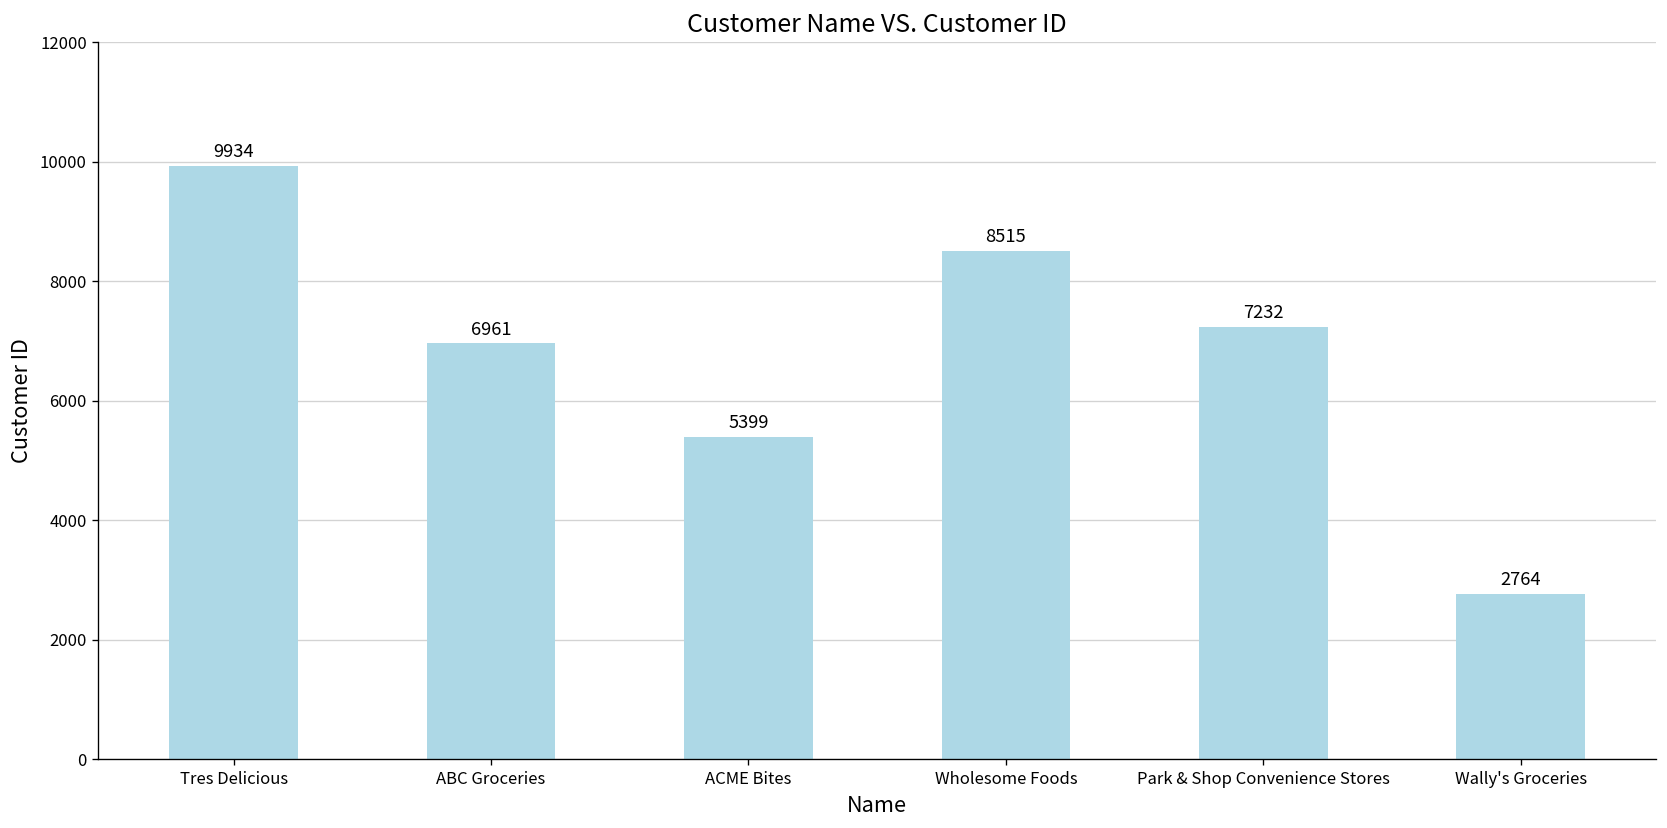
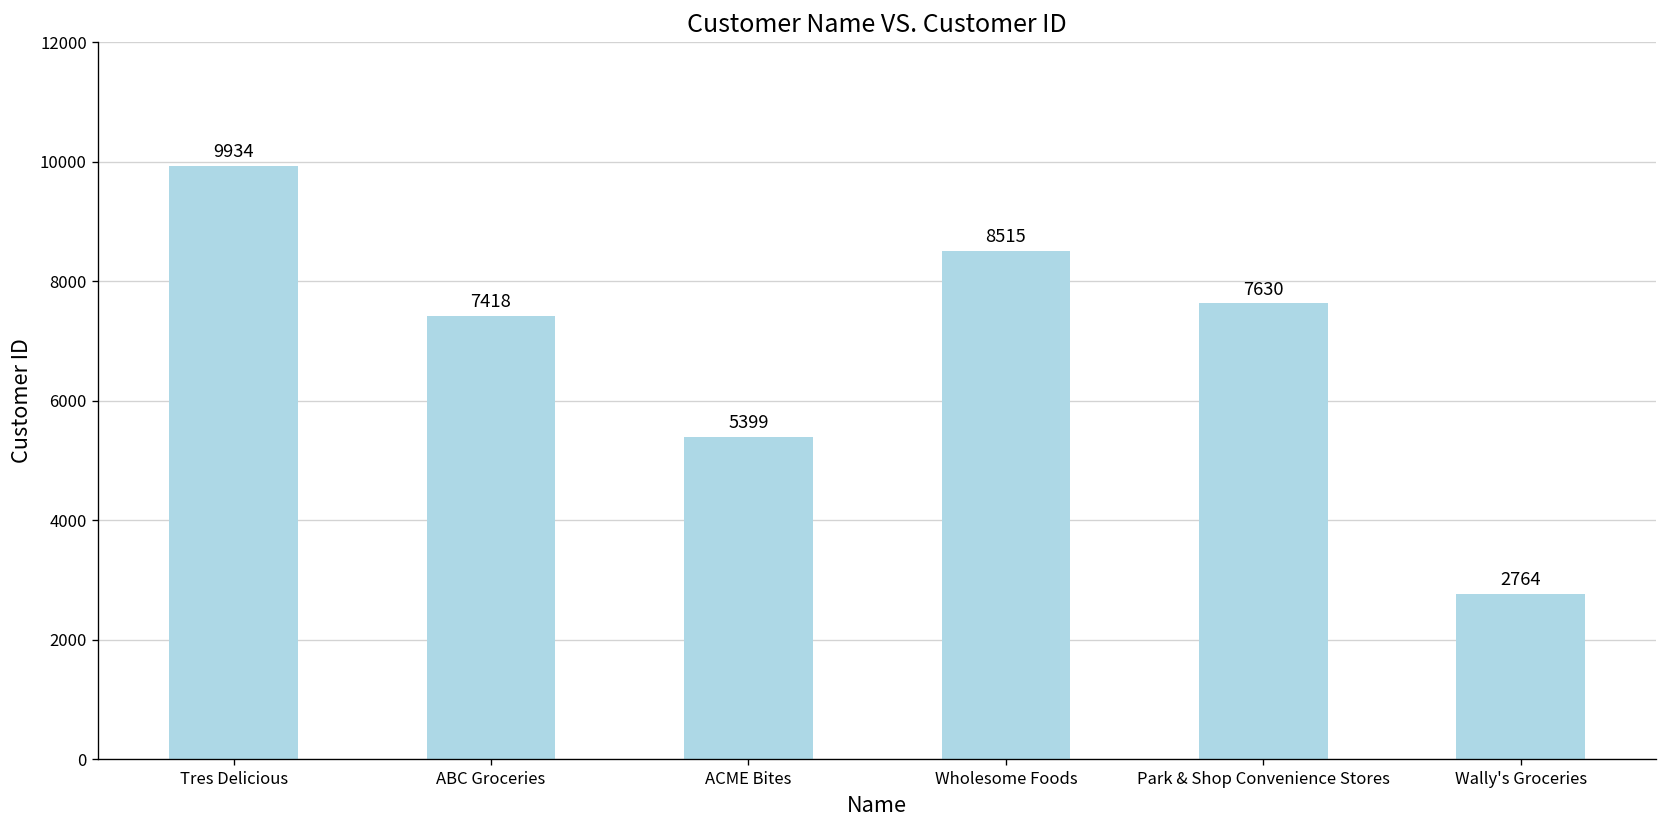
  {
    "Tres Delicious": 9934,
-   "ABC Groceries": 6961,
+   "ABC Groceries": 7418,
    "ACME Bites": 5399,
    "Wholesome Foods": 8515,
-   "Park & Shop Convenience Stores": 7232,
+   "Park & Shop Convenience Stores": 7630,
    "Wally's Groceries": 2764
  }
